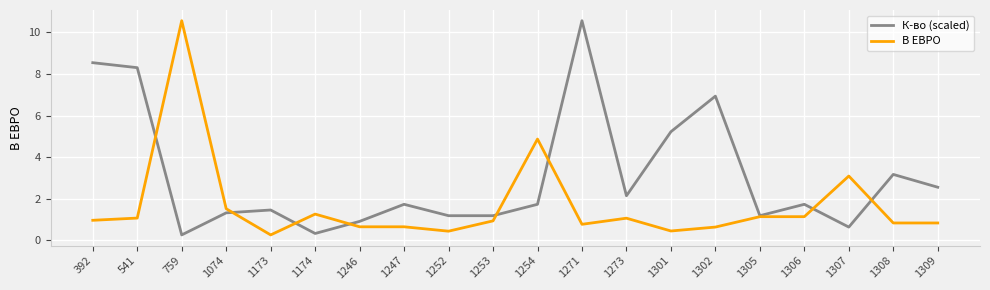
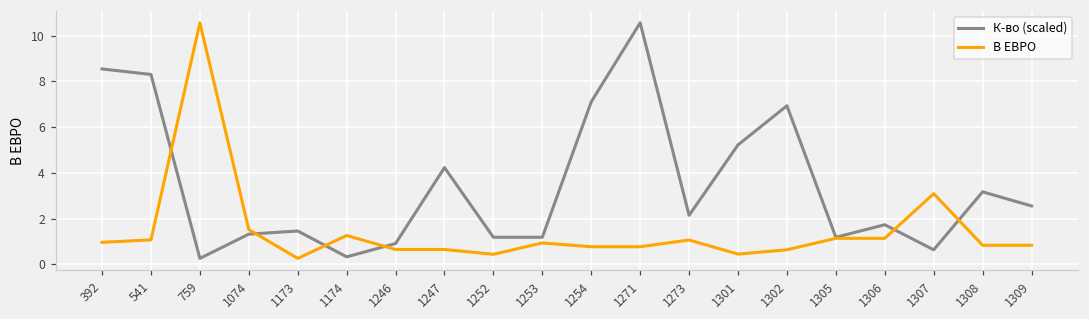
  {
    "К-во (scaled)": {
      "392": 8.5,
      "541": 8.3,
      "759": 0.3,
      "1074": 1.3,
      "1173": 1.5,
      "1174": 0.3,
      "1246": 0.9,
-     "1247": 1.7,
+     "1247": 4.2,
      "1252": 1.2,
      "1253": 1.2,
-     "1254": 1.7,
+     "1254": 7.1,
      "1271": 10.6,
      "1273": 2.1,
      "1301": 5.2,
      "1302": 6.9,
      "1306": 1.7,
      "1307": 0.6,
      "1308": 3.2,
      "1309": 2.6
    },
    "В ЕВРО": {
      "392": 1.0,
      "541": 1.1,
      "759": 10.6,
      "1074": 1.5,
      "1173": 0.3,
      "1174": 1.3,
      "1246": 0.7,
      "1247": 0.7,
      "1252": 0.4,
      "1253": 0.9,
-     "1254": 4.9,
+     "1254": 0.8,
      "1271": 0.8,
      "1273": 1.1,
      "1301": 0.5,
      "1302": 0.6,
      "1306": 1.1,
      "1307": 3.1,
      "1308": 0.8,
      "1309": 0.8
    }
  }
